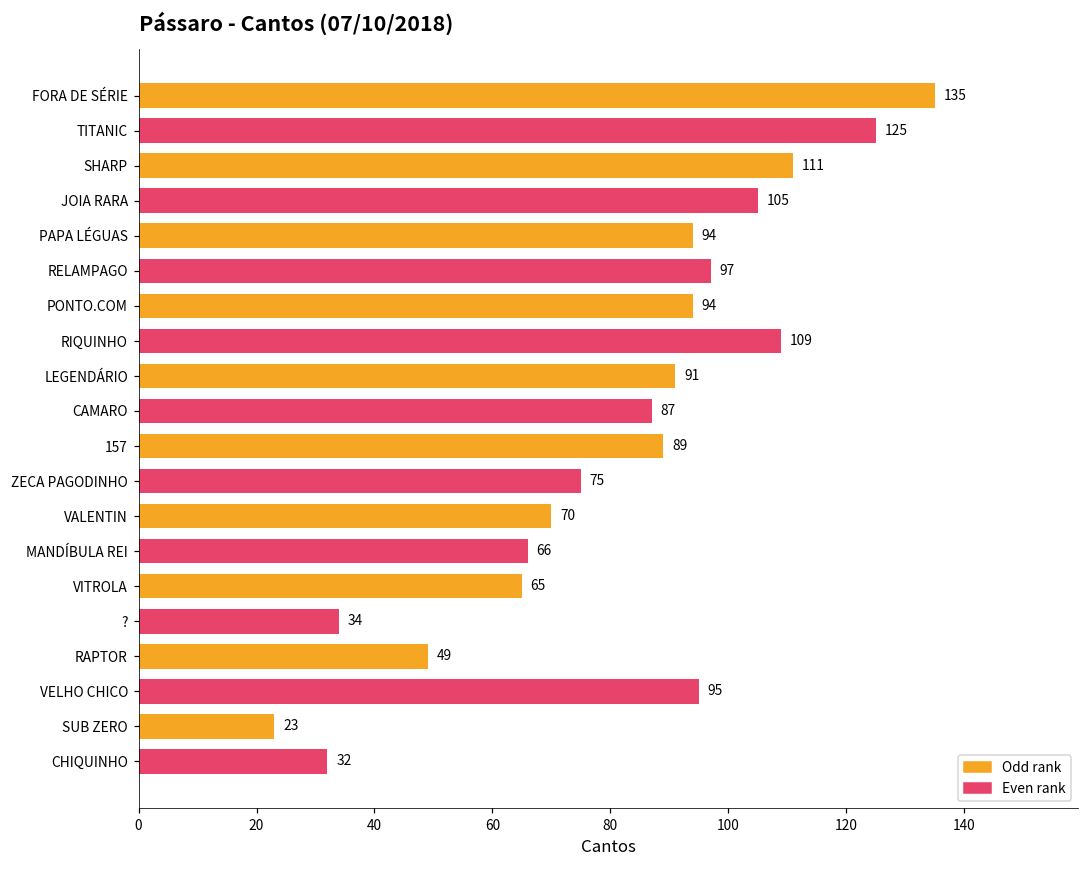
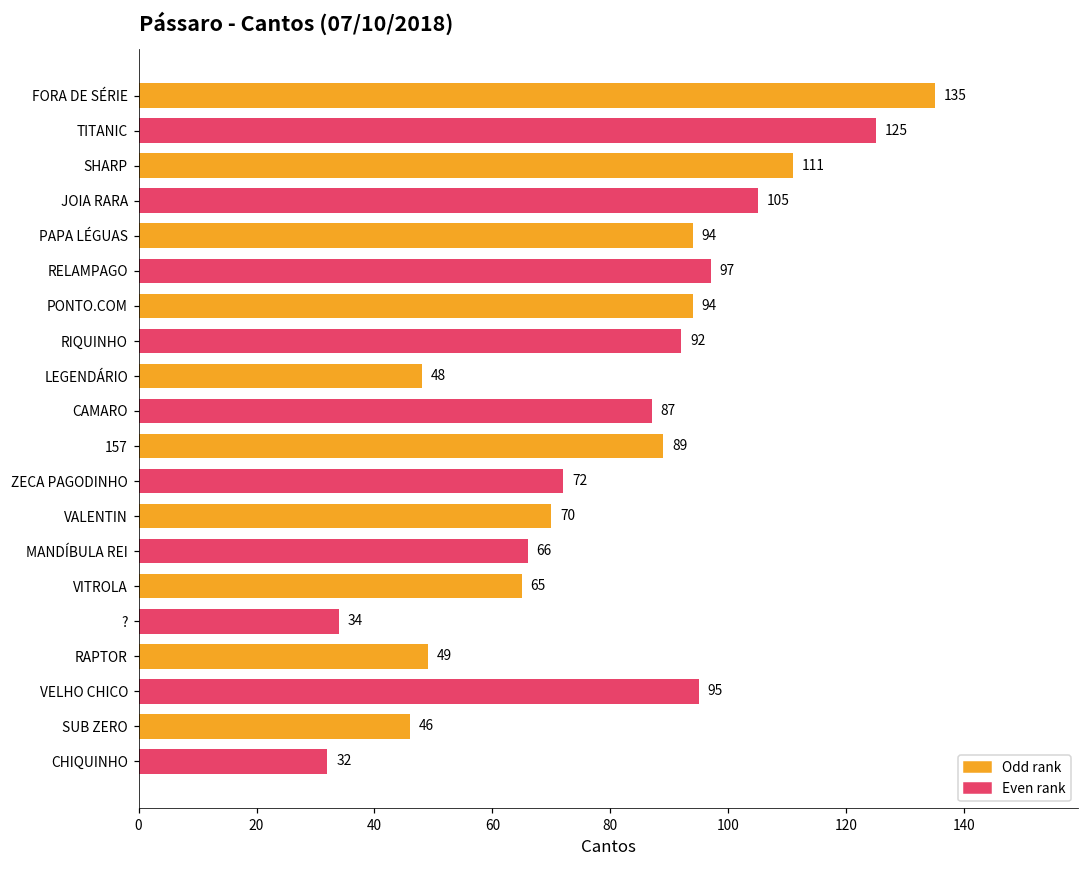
  {
    "FORA DE SÉRIE": 135,
    "TITANIC": 125,
    "SHARP": 111,
    "JOIA RARA": 105,
    "PAPA LÉGUAS": 94,
    "RELAMPAGO": 97,
    "PONTO.COM": 94,
-   "RIQUINHO": 109,
-   "LEGENDÁRIO": 91,
+   "RIQUINHO": 92,
+   "LEGENDÁRIO": 48,
    "CAMARO": 87,
    "157": 89,
-   "ZECA PAGODINHO": 75,
+   "ZECA PAGODINHO": 72,
    "VALENTIN": 70,
    "MANDÍBULA REI": 66,
    "VITROLA": 65,
    "?": 34,
    "RAPTOR": 49,
    "VELHO CHICO": 95,
-   "SUB ZERO": 23,
+   "SUB ZERO": 46,
    "CHIQUINHO": 32
  }
